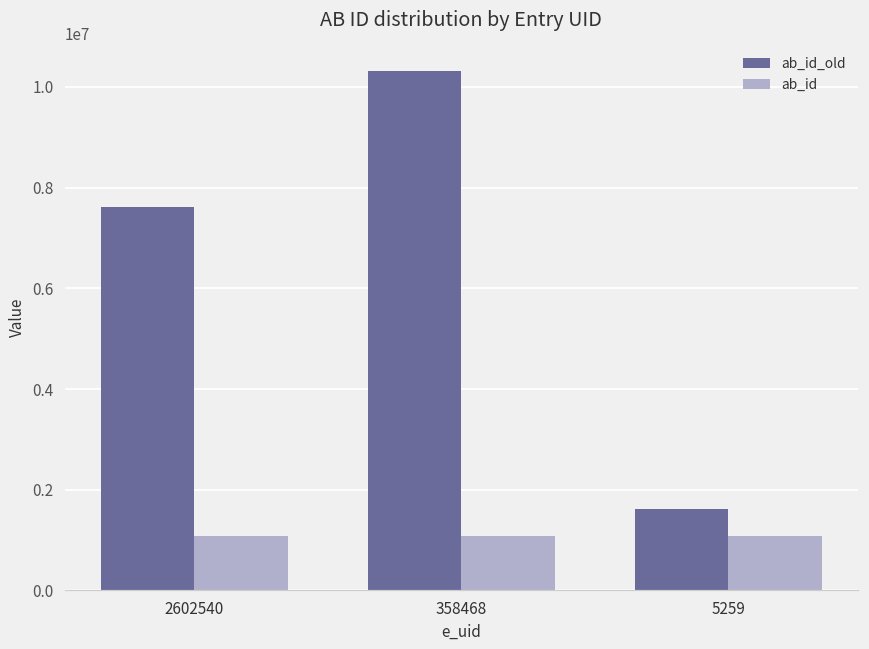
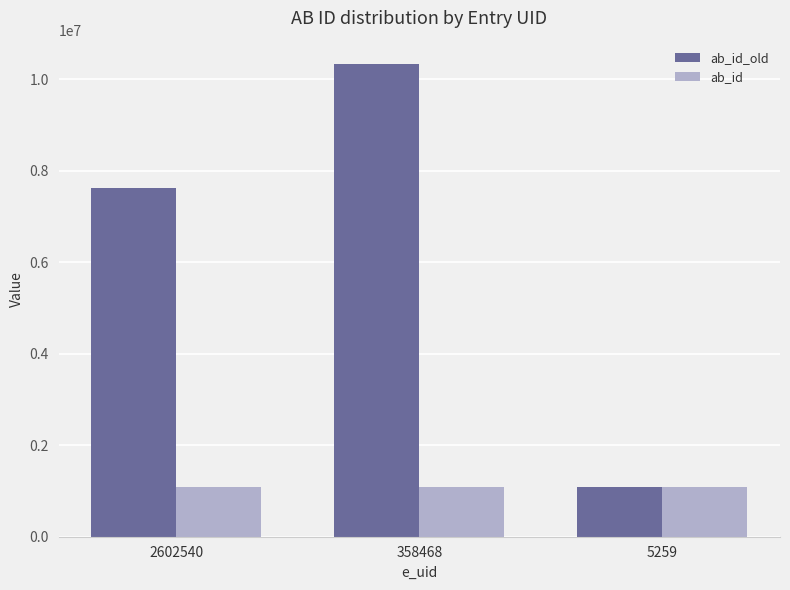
  {
    "ab_id_old": {
      "2602540": 7600000,
      "358468": 10300000,
-     "5259": 1600000
+     "5259": 1100000
    },
    "ab_id": {
      "2602540": 1100000,
      "358468": 1100000,
      "5259": 1100000
    }
  }
